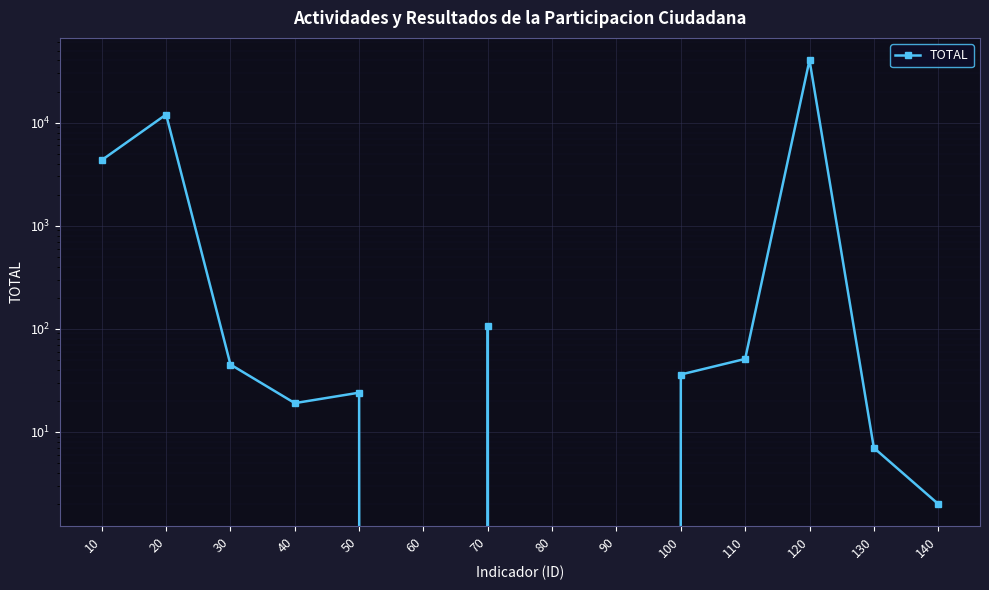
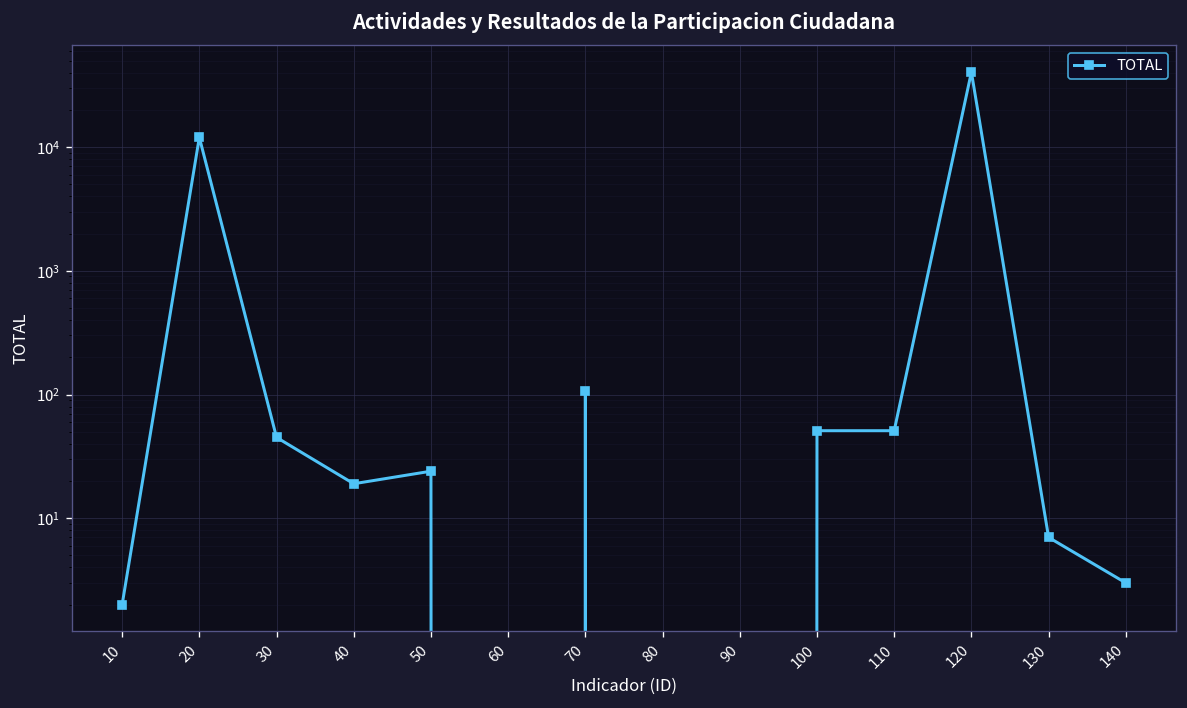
  {
-   "10": 4300,
+   "10": 2,
    "20": 12000,
    "30": 50,
    "40": 19,
    "50": 24,
    "70": 110,
-   "100": 36,
+   "100": 50,
    "110": 50,
    "120": 40000,
    "130": 7,
-   "140": 2
+   "140": 3
  }
